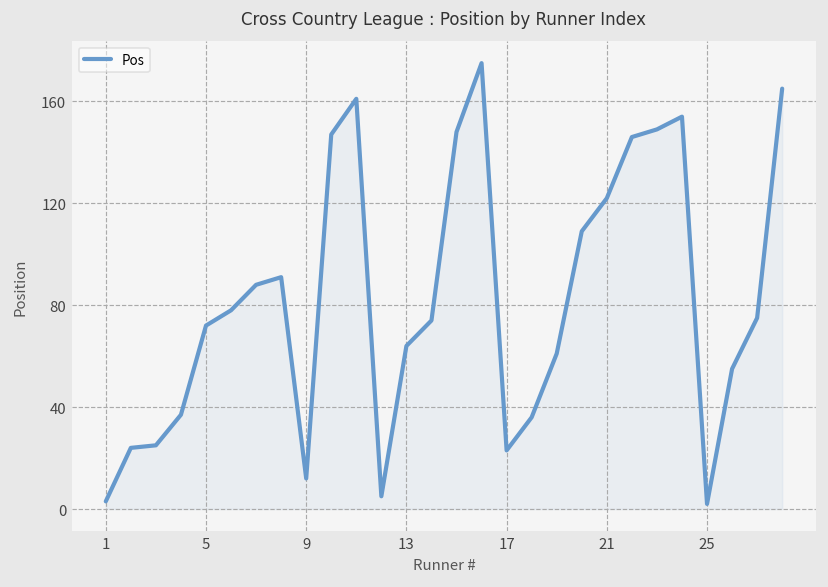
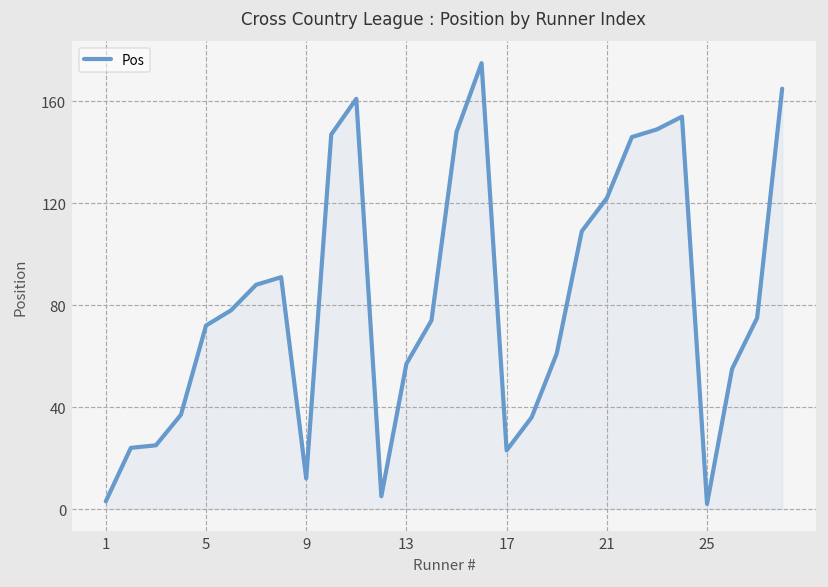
  {
    "1": 3,
    "5": 72,
    "9": 12,
-   "13": 64,
+   "13": 57,
    "17": 23,
    "21": 122,
    "25": 2
  }
